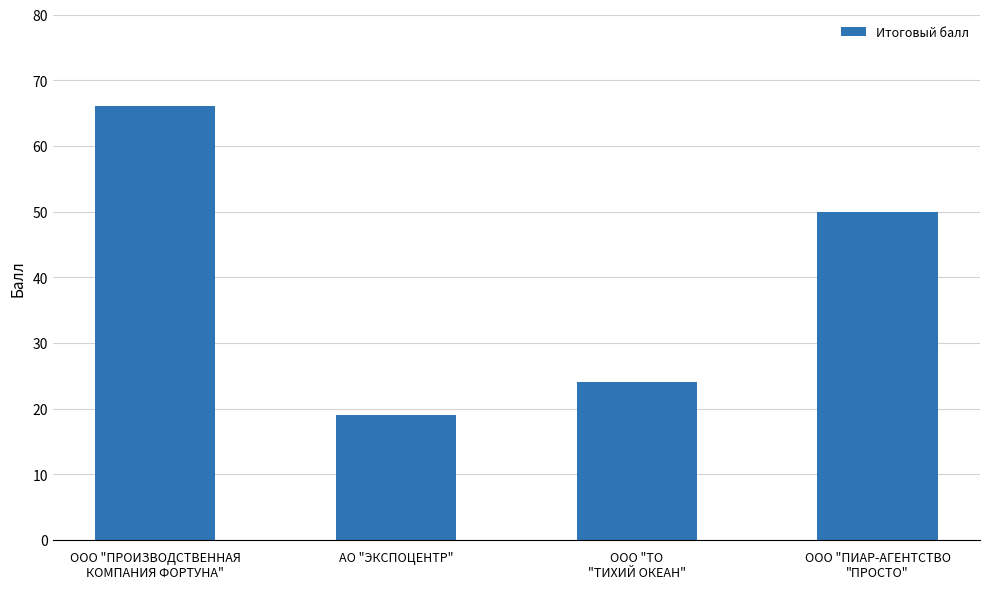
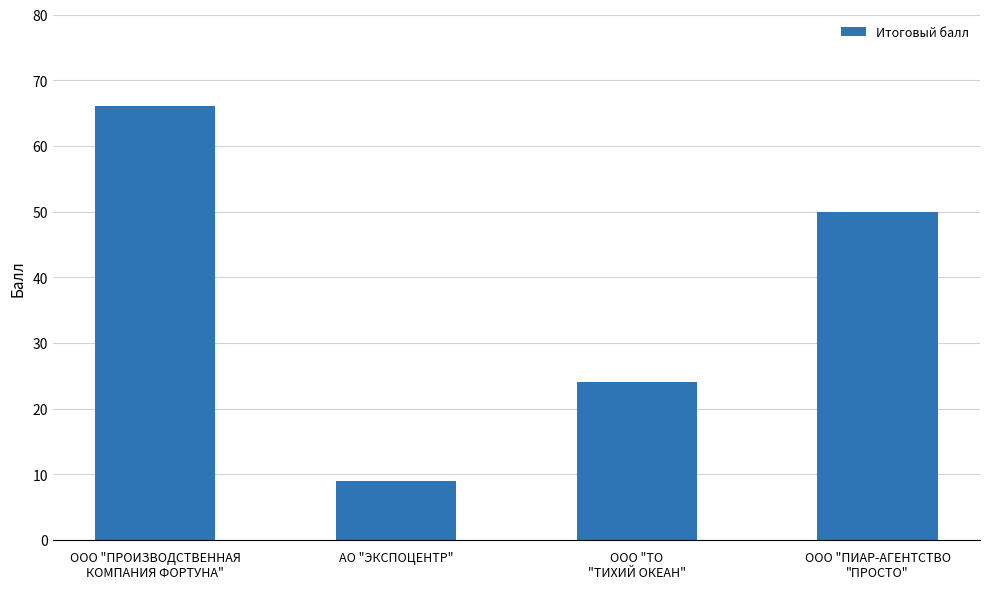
  {
    "ООО \"ПРОИЗВОДСТВЕННАЯ КОМПАНИЯ ФОРТУНА\"": 66,
-   "АО \"ЭКСПОЦЕНТР\"": 19,
+   "АО \"ЭКСПОЦЕНТР\"": 9,
    "ООО \"ТО \"ТИХИЙ ОКЕАН\"": 24,
    "ООО \"ПИАР-АГЕНТСТВО \"ПРОСТО\"": 50
  }
